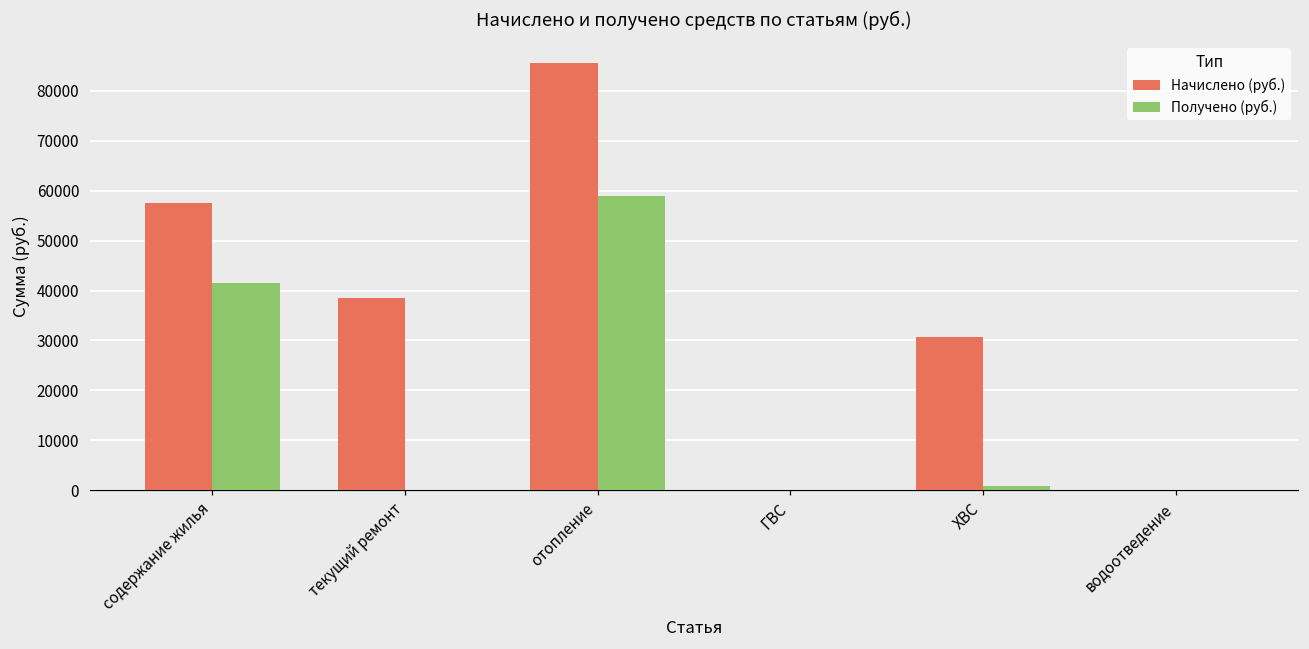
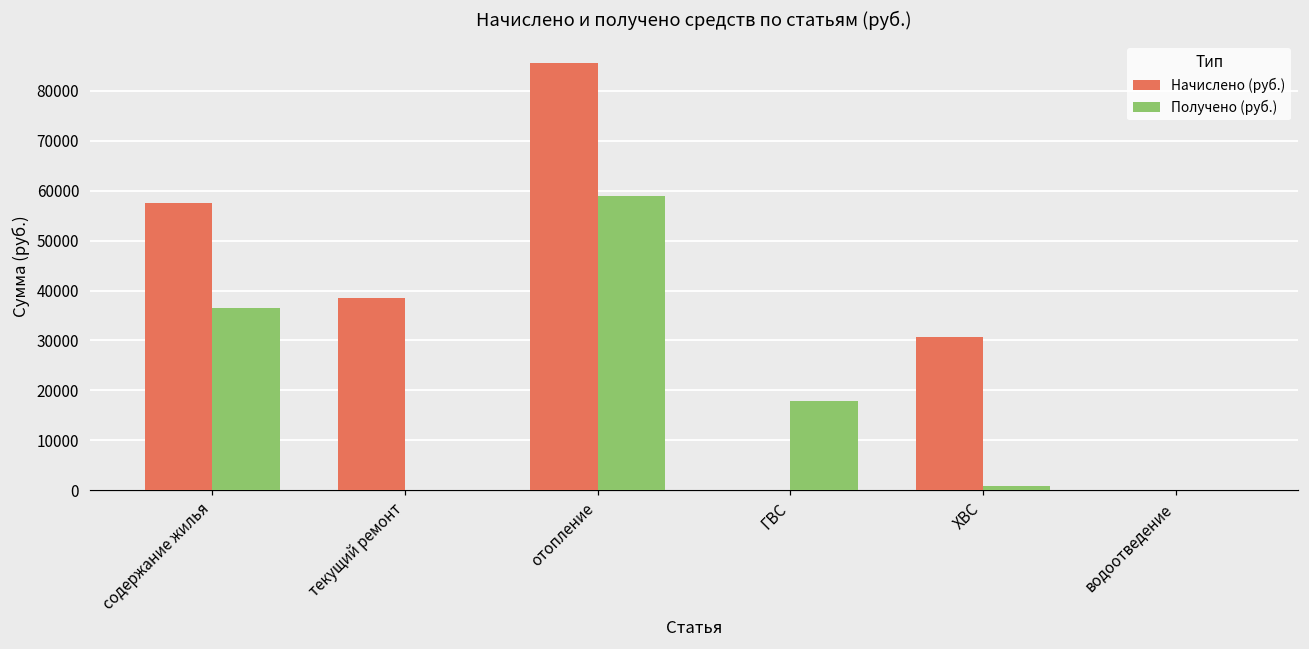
  {
    "Начислено (руб.)": {
      "содержание жилья": 58000,
      "текущий ремонт": 38000,
      "отопление": 86000,
      "ГВС": 0,
      "ХВС": 31000,
      "водоотведение": 0
    },
    "Получено (руб.)": {
-     "содержание жилья": 42000,
+     "содержание жилья": 36000,
      "текущий ремонт": 0,
      "отопление": 59000,
-     "ГВС": 0,
+     "ГВС": 18000,
      "ХВС": 1000,
      "водоотведение": 0
    }
  }
